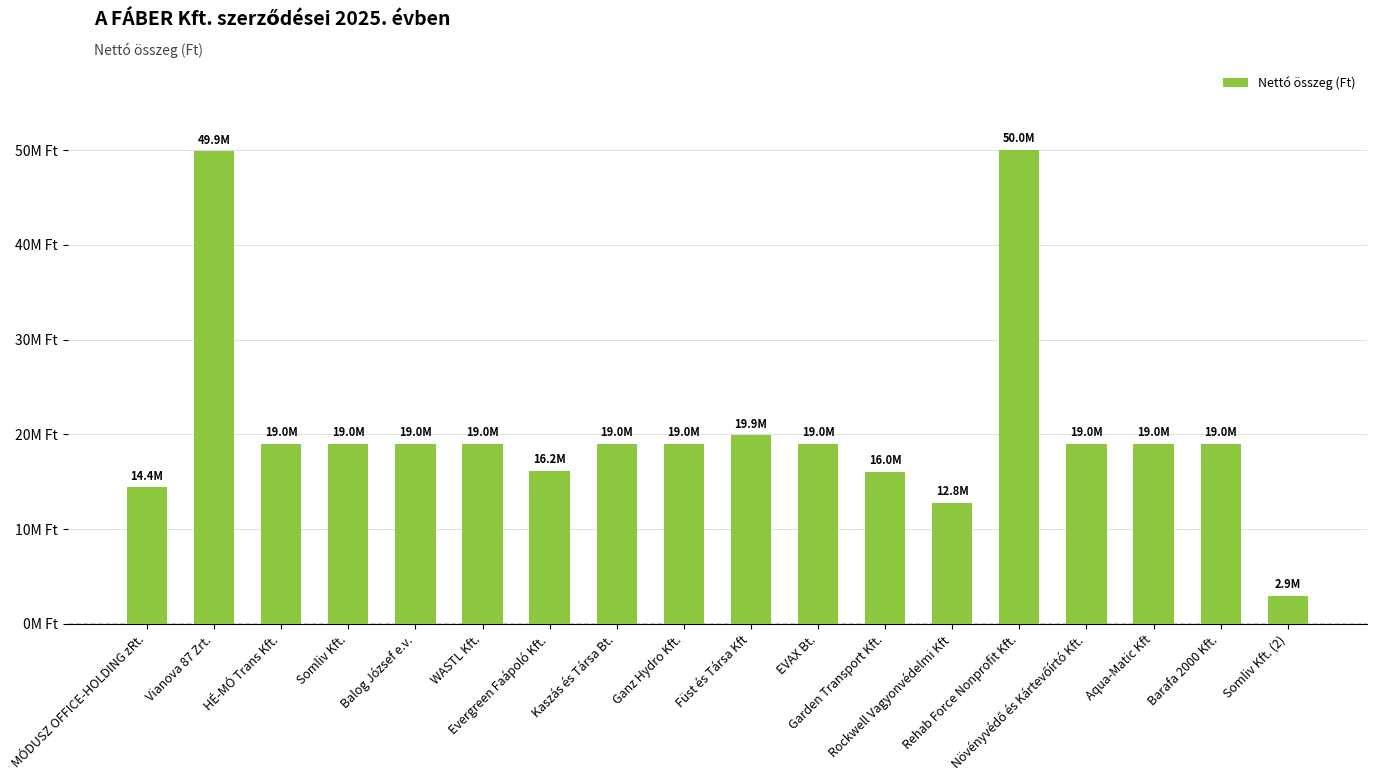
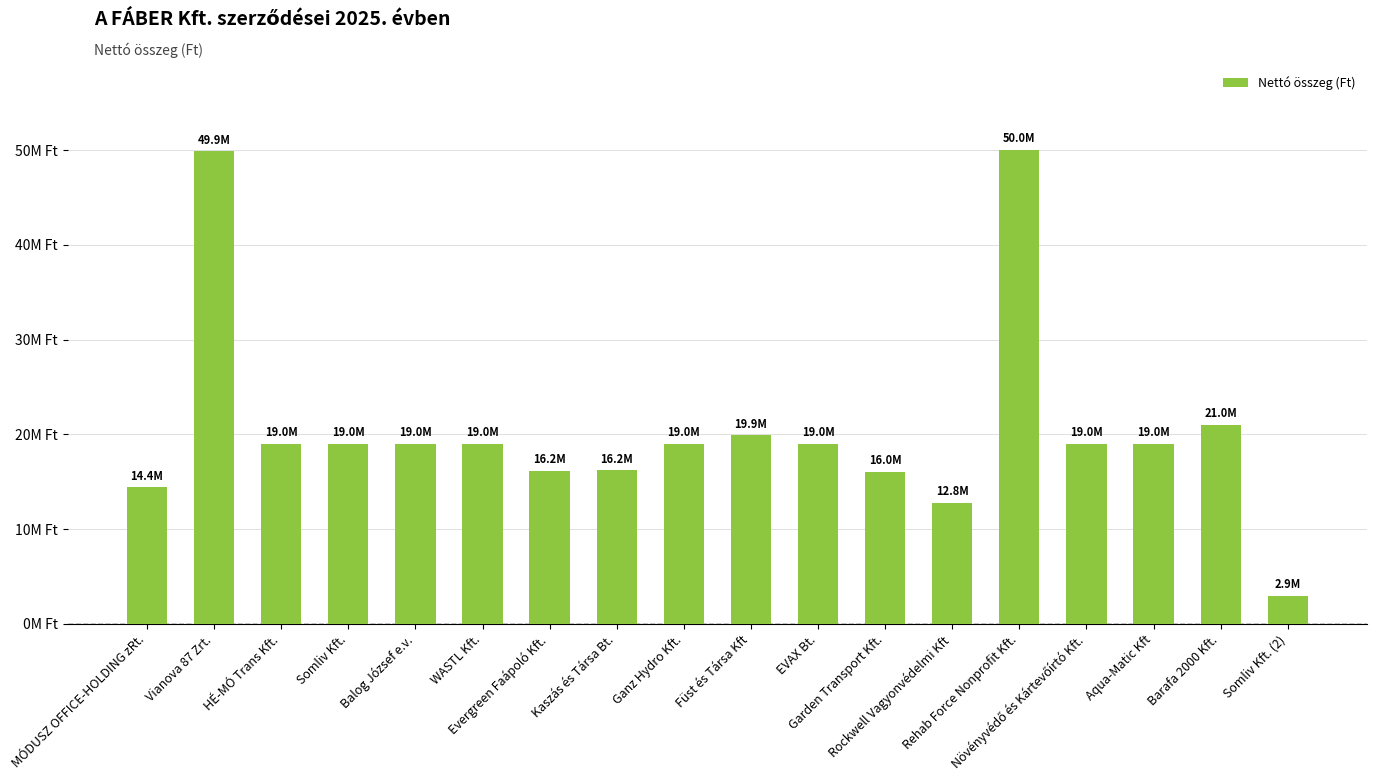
  {
    "MÓDUSZ OFFICE-HOLDING zRt.": "14.4M",
    "Vianova 87 Zrt.": "49.9M",
    "HÉ-MÓ Trans Kft.": "19.0M",
    "Somliv Kft.": "19.0M",
    "Balog József e.v.": "19.0M",
    "WASTL Kft.": "19.0M",
    "Evergreen Faápoló Kft.": "16.2M",
-   "Kaszás és Társa Bt.": "19.0M",
+   "Kaszás és Társa Bt.": "16.2M",
    "Ganz Hydro Kft.": "19.0M",
    "Füst és Társa Kft": "19.9M",
    "EVAX Bt.": "19.0M",
    "Garden Transport Kft.": "16.0M",
    "Rockwell Vagyonvédelmi Kft": "12.8M",
    "Rehab Force Nonprofit Kft.": "50.0M",
    "Növényvédő és Kártevőírtó Kft.": "19.0M",
    "Aqua-Matic Kft": "19.0M",
-   "Barafa 2000 Kft.": "19.0M",
+   "Barafa 2000 Kft.": "21.0M",
    "Somliv Kft. (2)": "2.9M"
  }
